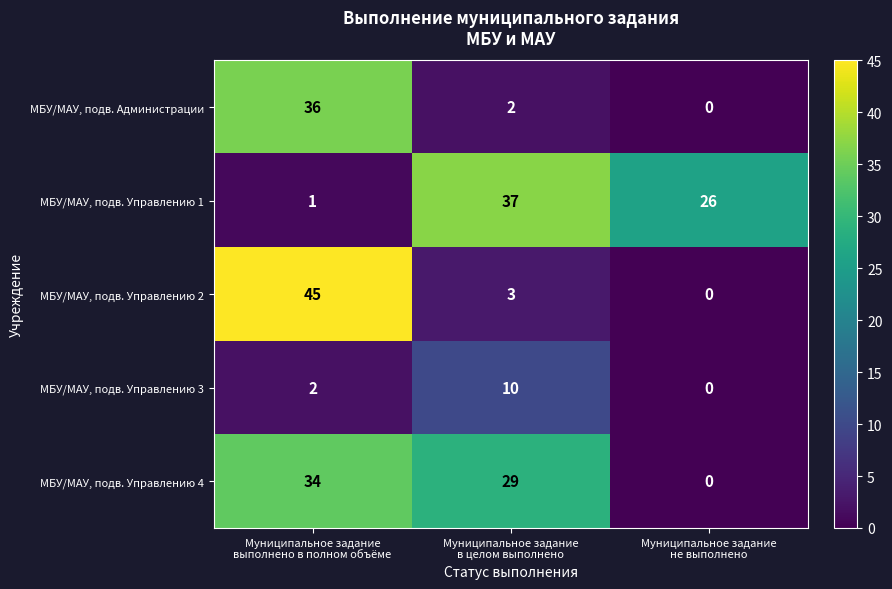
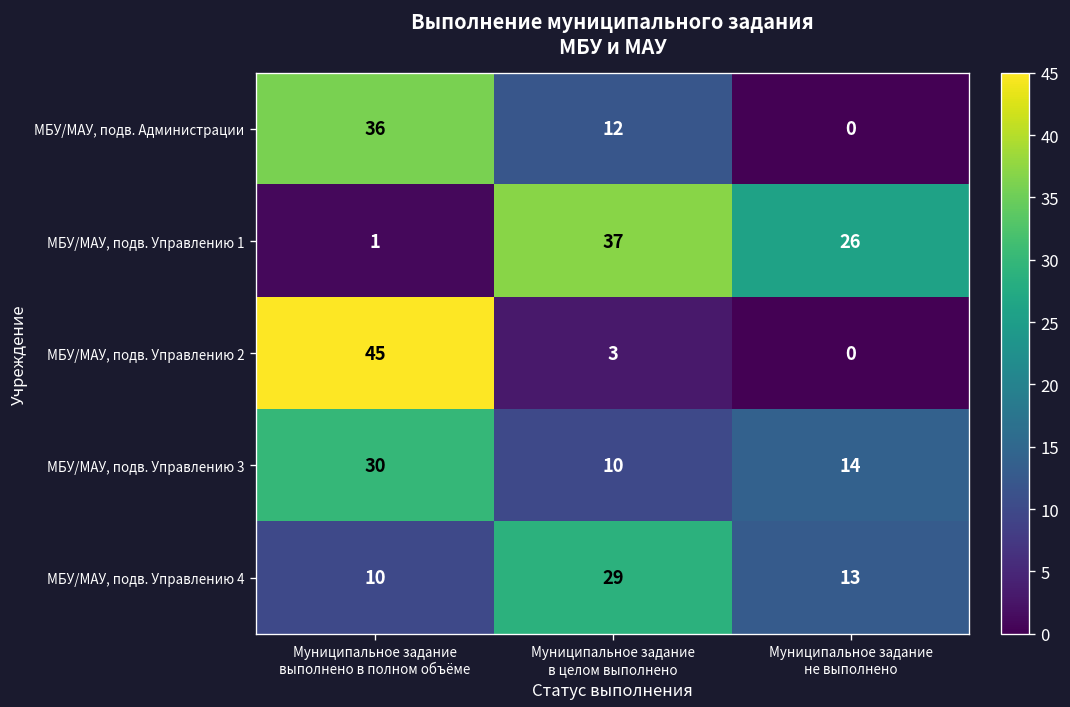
  {
    "МБУ/МАУ, подв. Администрации": {
      "Муниципальное задание выполнено в полном объёме": 36,
-     "Муниципальное задание в целом выполнено": 2,
+     "Муниципальное задание в целом выполнено": 12,
      "Муниципальное задание не выполнено": 0
    },
    "МБУ/МАУ, подв. Управлению 1": {
      "Муниципальное задание выполнено в полном объёме": 1,
      "Муниципальное задание в целом выполнено": 37,
      "Муниципальное задание не выполнено": 26
    },
    "МБУ/МАУ, подв. Управлению 2": {
      "Муниципальное задание выполнено в полном объёме": 45,
      "Муниципальное задание в целом выполнено": 3,
      "Муниципальное задание не выполнено": 0
    },
    "МБУ/МАУ, подв. Управлению 3": {
-     "Муниципальное задание выполнено в полном объёме": 2,
+     "Муниципальное задание выполнено в полном объёме": 30,
      "Муниципальное задание в целом выполнено": 10,
-     "Муниципальное задание не выполнено": 0
+     "Муниципальное задание не выполнено": 14
    },
    "МБУ/МАУ, подв. Управлению 4": {
-     "Муниципальное задание выполнено в полном объёме": 34,
+     "Муниципальное задание выполнено в полном объёме": 10,
      "Муниципальное задание в целом выполнено": 29,
-     "Муниципальное задание не выполнено": 0
+     "Муниципальное задание не выполнено": 13
    }
  }
